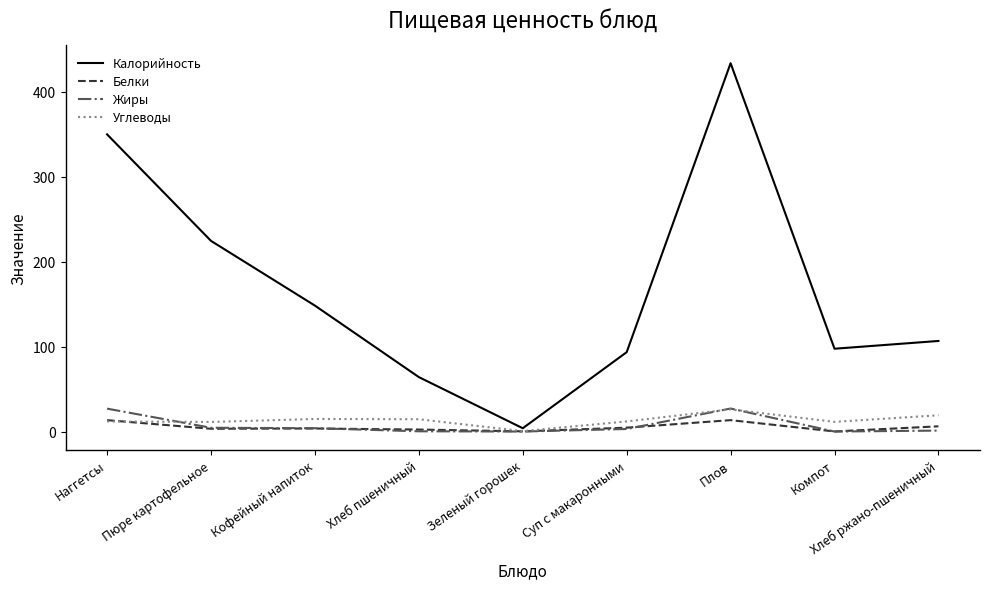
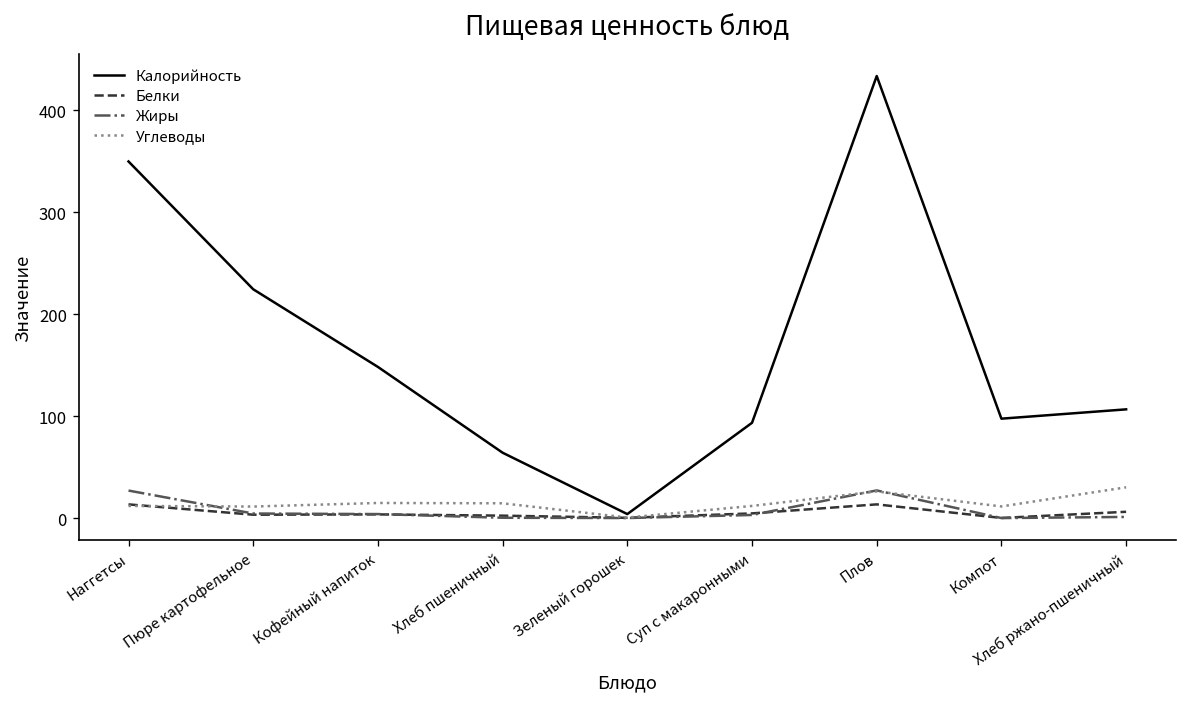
  {
    "Калорийность": {
      "Наггетсы": 350,
      "Пюре картофельное": 220,
      "Кофейный напиток": 150,
      "Хлеб пшеничный": 60,
      "Зеленый горошек": 0,
      "Суп с макаронными": 90,
      "Плов": 430,
      "Компот": 100,
      "Хлеб ржано-пшеничный": 110
    },
    "Углеводы": {
      "Пюре картофельное": 10,
      "Кофейный напиток": 10,
      "Хлеб пшеничный": 10,
      "Суп с макаронными": 10,
      "Компот": 10,
-     "Хлеб ржано-пшеничный": 20
+     "Хлеб ржано-пшеничный": 30
    }
  }
